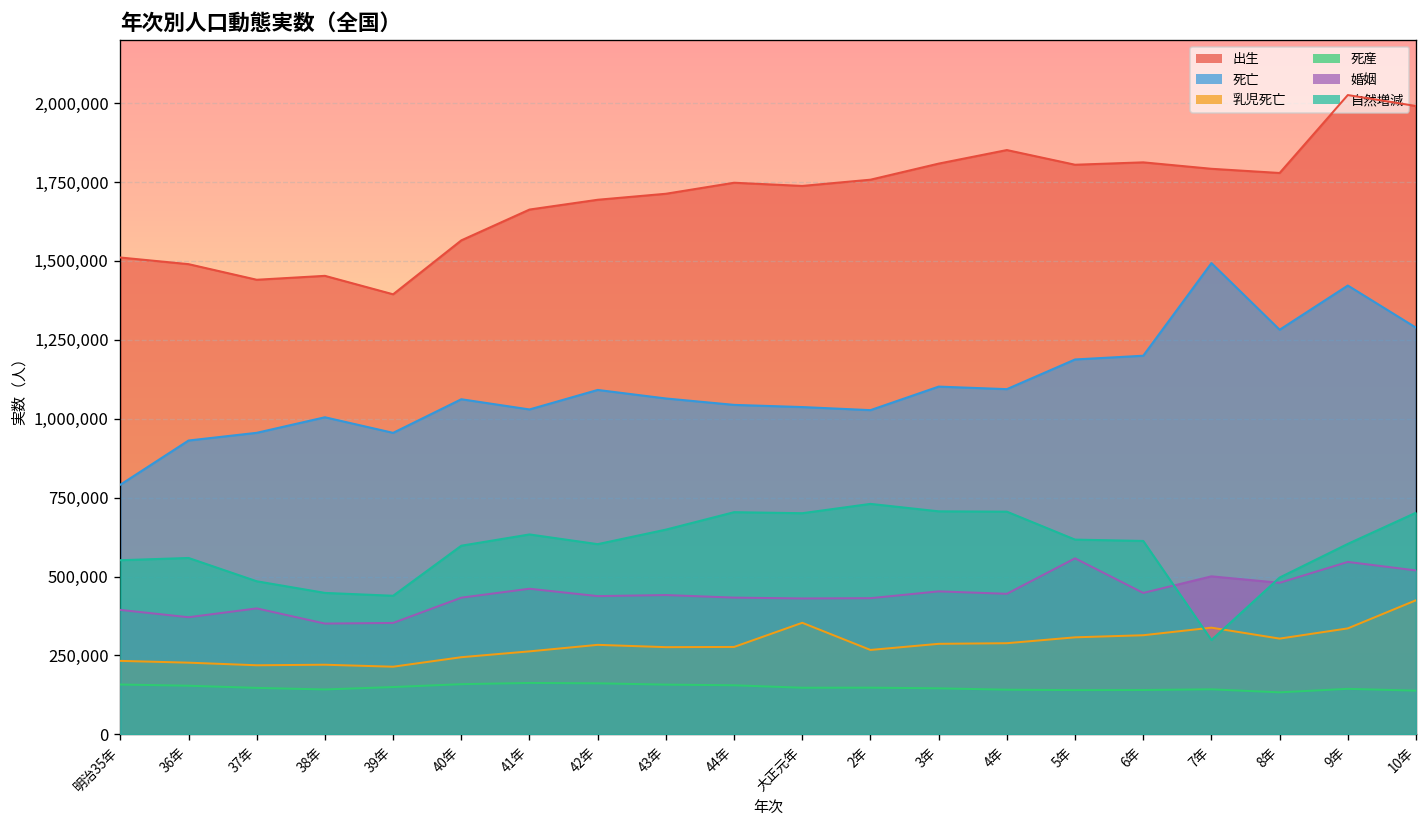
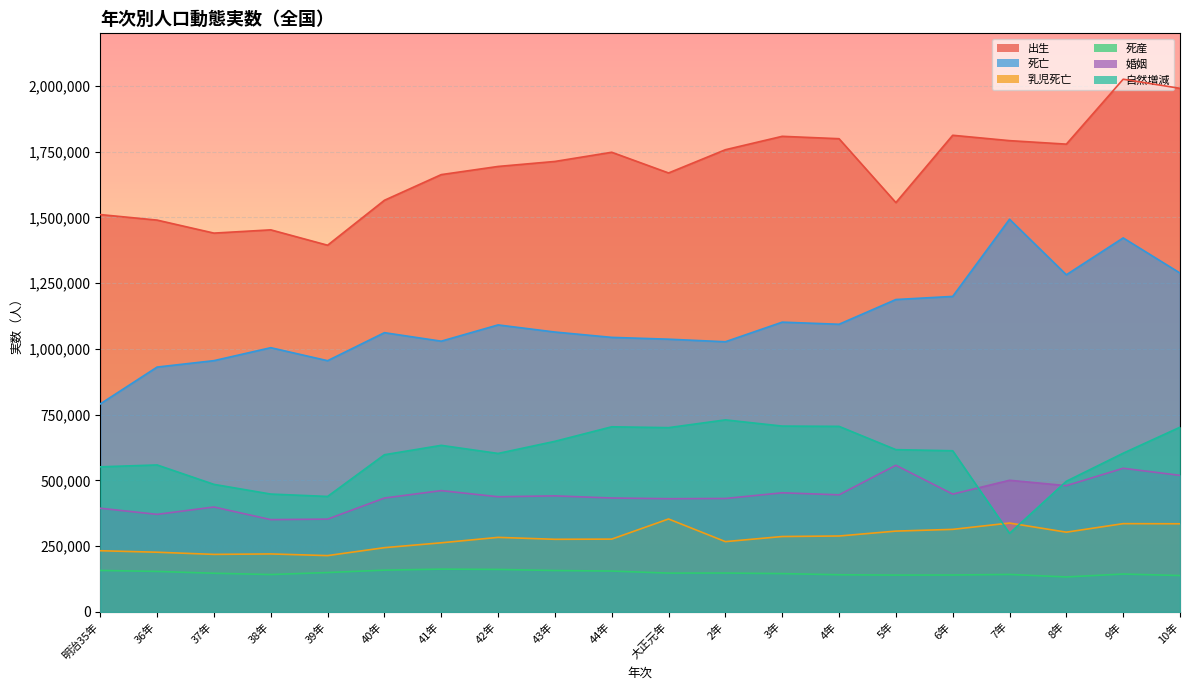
  {
    "出生": {
      "明治35年": "1,510,000",
      "36年": "1,490,000",
      "37年": "1,440,000",
      "38年": "1,450,000",
      "39年": "1,390,000",
      "40年": "1,570,000",
      "41年": "1,660,000",
      "42年": "1,690,000",
      "43年": "1,710,000",
      "44年": "1,750,000",
-     "大正元年": "1,740,000",
+     "大正元年": "1,670,000",
      "2年": "1,760,000",
      "3年": "1,810,000",
-     "4年": "1,850,000",
-     "5年": "1,800,000",
+     "4年": "1,800,000",
+     "5年": "1,560,000",
      "6年": "1,810,000",
      "7年": "1,790,000",
      "8年": "1,780,000",
      "10年": "1,990,000"
    },
    "死亡": {
      "明治35年": "790,000",
      "36年": "930,000",
      "37年": "960,000",
      "38年": "1,000,000",
      "39年": "960,000",
      "40年": "1,060,000",
      "41年": "1,030,000",
      "42年": "1,090,000",
      "43年": "1,060,000",
      "44年": "1,040,000",
      "大正元年": "1,040,000",
      "2年": "1,030,000",
      "3年": "1,100,000",
      "4年": "1,090,000",
      "5年": "1,190,000",
      "6年": "1,200,000",
      "7年": "1,490,000",
      "8年": "1,280,000",
      "9年": "1,420,000",
      "10年": "1,290,000"
    },
    "乳児死亡": {
      "明治35年": "230,000",
      "36年": "230,000",
      "37年": "220,000",
      "38年": "220,000",
      "39年": "210,000",
      "40年": "240,000",
      "41年": "260,000",
      "42年": "280,000",
      "43年": "280,000",
      "44年": "280,000",
      "大正元年": "350,000",
      "2年": "270,000",
      "3年": "290,000",
      "4年": "290,000",
      "5年": "310,000",
      "6年": "310,000",
      "7年": "340,000",
      "8年": "300,000",
      "9年": "340,000",
-     "10年": "420,000"
+     "10年": "340,000"
    },
    "婚姻": {
      "明治35年": "390,000",
      "36年": "370,000",
      "37年": "400,000",
      "38年": "350,000",
      "39年": "350,000",
      "40年": "430,000",
      "41年": "460,000",
      "42年": "440,000",
      "43年": "440,000",
      "44年": "430,000",
      "大正元年": "430,000",
      "2年": "430,000",
      "3年": "450,000",
      "4年": "450,000",
      "5年": "560,000",
      "6年": "450,000",
      "7年": "500,000",
      "8年": "480,000",
      "9年": "550,000",
      "10年": "520,000"
    }
  }
